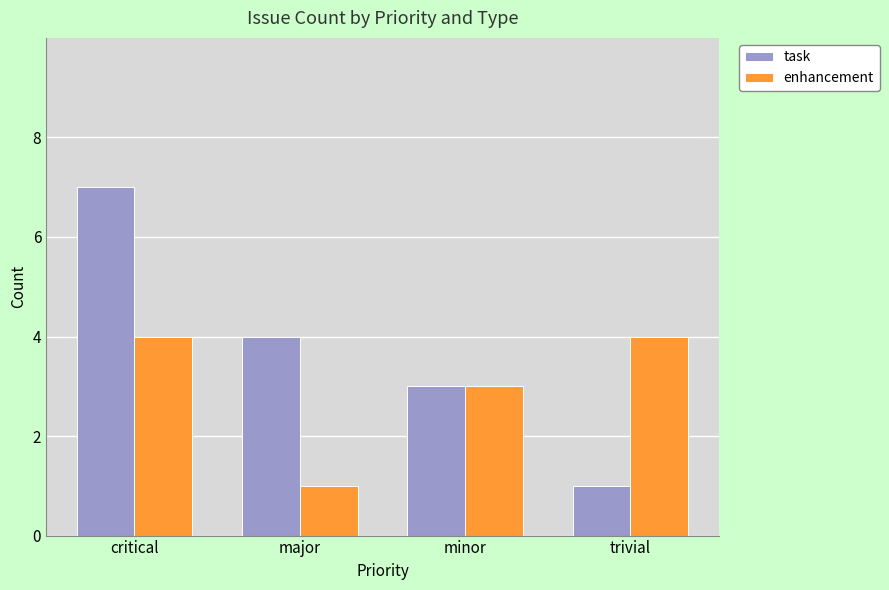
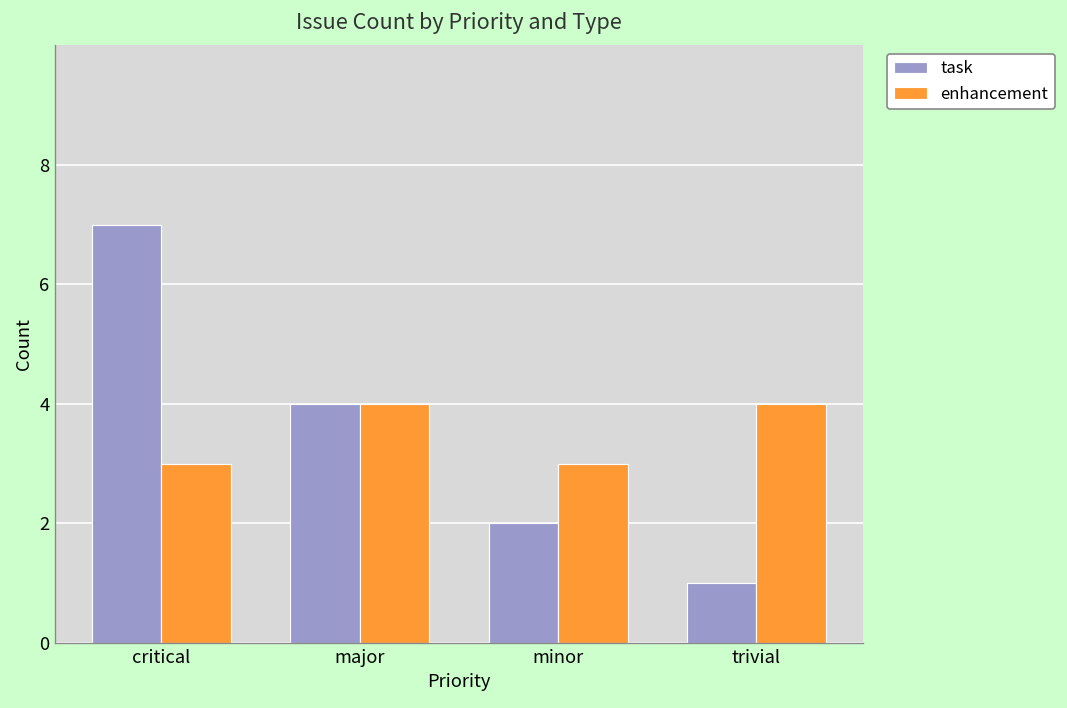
  {
    "task": {
      "critical": 7,
      "major": 4,
-     "minor": 3,
+     "minor": 2,
      "trivial": 1
    },
    "enhancement": {
-     "critical": 4,
-     "major": 1,
+     "critical": 3,
+     "major": 4,
      "minor": 3,
      "trivial": 4
    }
  }
